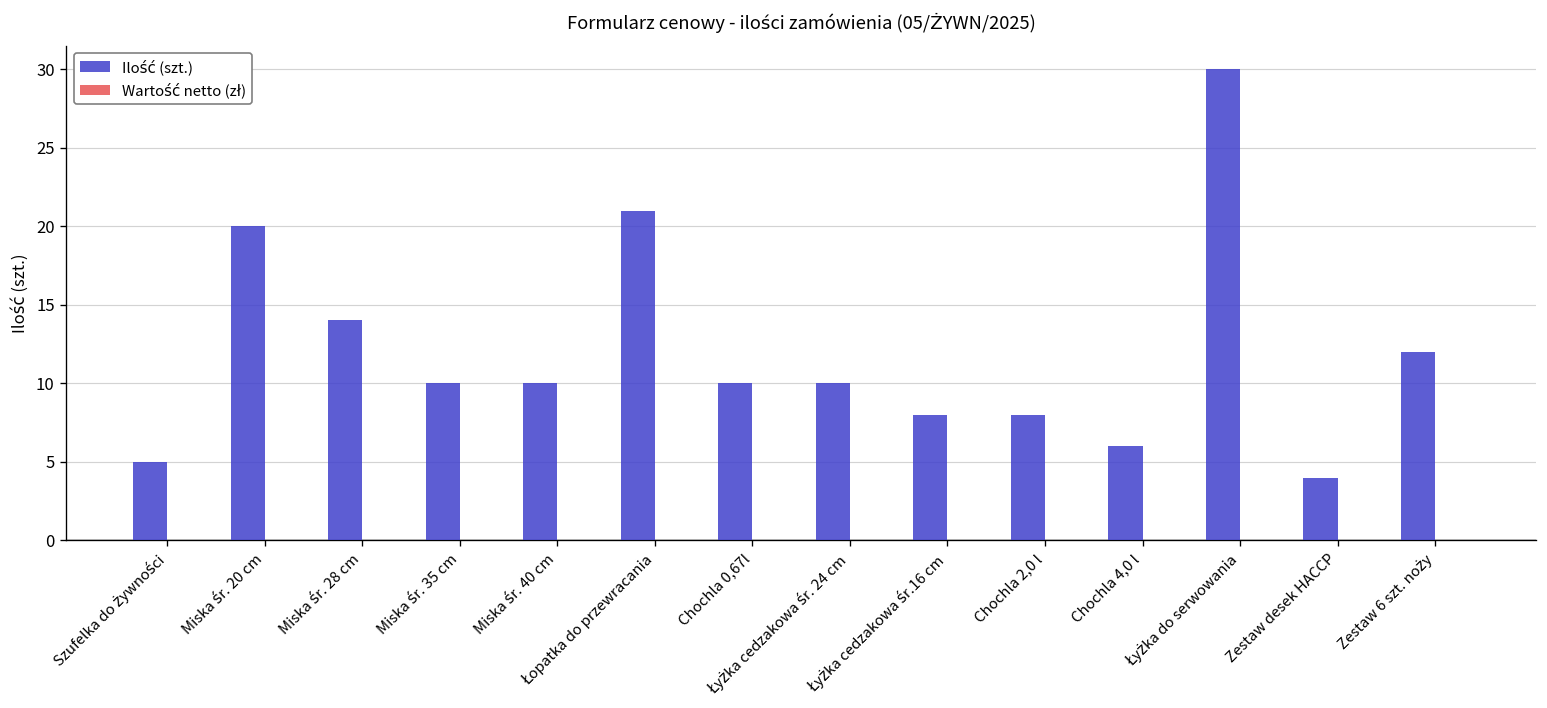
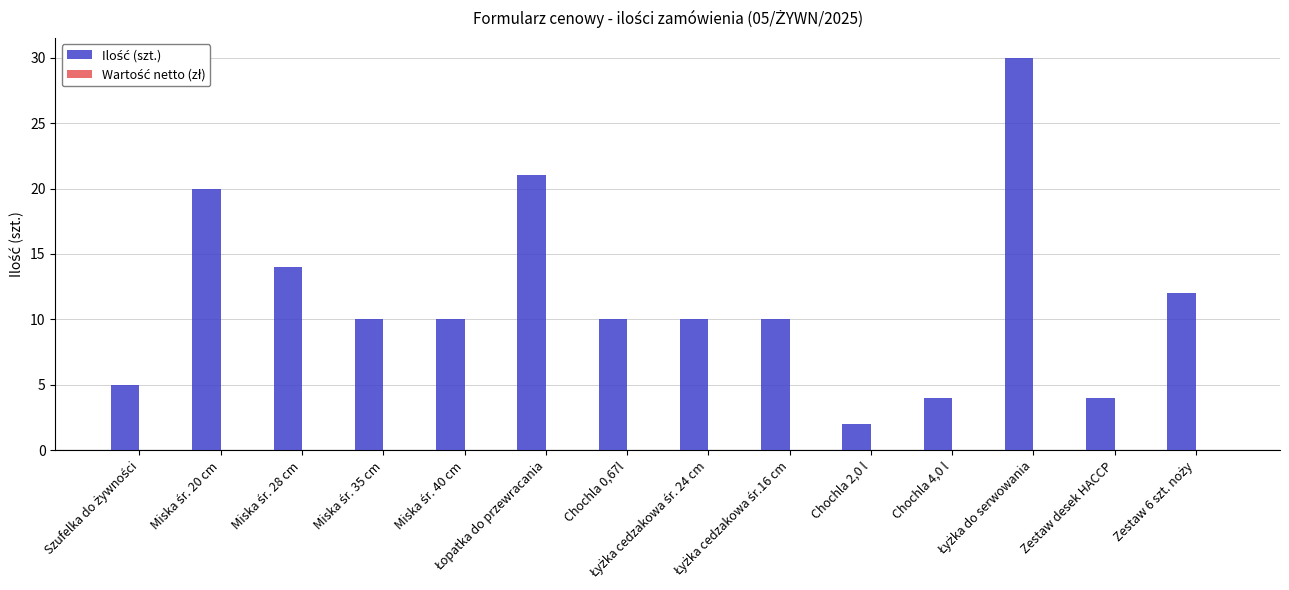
  {
    "Ilość (szt.)": {
      "Szufelka do żywności": 5,
      "Miska śr. 20 cm": 20,
      "Miska śr. 28 cm": 14,
      "Miska śr. 35 cm": 10,
      "Miska śr. 40 cm": 10,
      "Łopatka do przewracania": 21,
      "Chochla 0,67l": 10,
      "Łyżka cedzakowa śr. 24 cm": 10,
-     "Łyżka cedzakowa śr.16 cm": 8,
-     "Chochla 2,0 l": 8,
-     "Chochla 4,0 l": 6,
+     "Łyżka cedzakowa śr.16 cm": 10,
+     "Chochla 2,0 l": 2,
+     "Chochla 4,0 l": 4,
      "Łyżka do serwowania": 30,
      "Zestaw desek HACCP": 4,
      "Zestaw 6 szt. noży": 12
    },
    "Wartość netto (zł)": {
      "Szufelka do żywności": 0,
      "Miska śr. 20 cm": 0,
      "Miska śr. 28 cm": 0,
      "Miska śr. 35 cm": 0,
      "Miska śr. 40 cm": 0,
      "Łopatka do przewracania": 0,
      "Chochla 0,67l": 0,
      "Łyżka cedzakowa śr. 24 cm": 0,
      "Łyżka cedzakowa śr.16 cm": 0,
      "Chochla 2,0 l": 0,
      "Chochla 4,0 l": 0,
      "Łyżka do serwowania": 0,
      "Zestaw desek HACCP": 0,
      "Zestaw 6 szt. noży": 0
    }
  }
